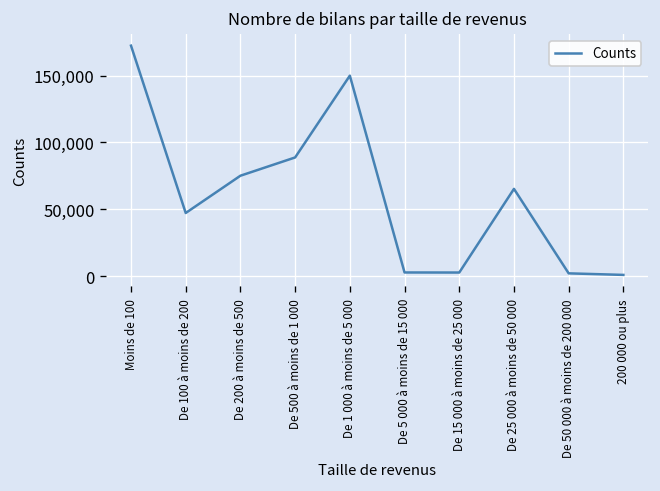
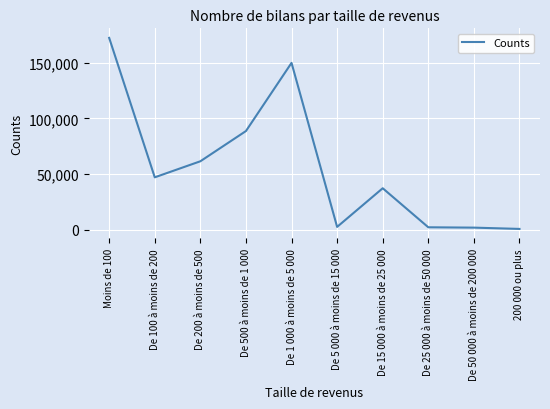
  {
    "Moins de 100": "172,000",
    "De 100 à moins de 200": "47,000",
-   "De 200 à moins de 500": "75,000",
+   "De 200 à moins de 500": "62,000",
    "De 500 à moins de 1 000": "89,000",
    "De 1 000 à moins de 5 000": "150,000",
    "De 5 000 à moins de 15 000": "3,000",
-   "De 15 000 à moins de 25 000": "3,000",
-   "De 25 000 à moins de 50 000": "65,000",
+   "De 15 000 à moins de 25 000": "37,000",
+   "De 25 000 à moins de 50 000": "2,000",
    "De 50 000 à moins de 200 000": "2,000",
    "200 000 ou plus": "1,000"
  }
